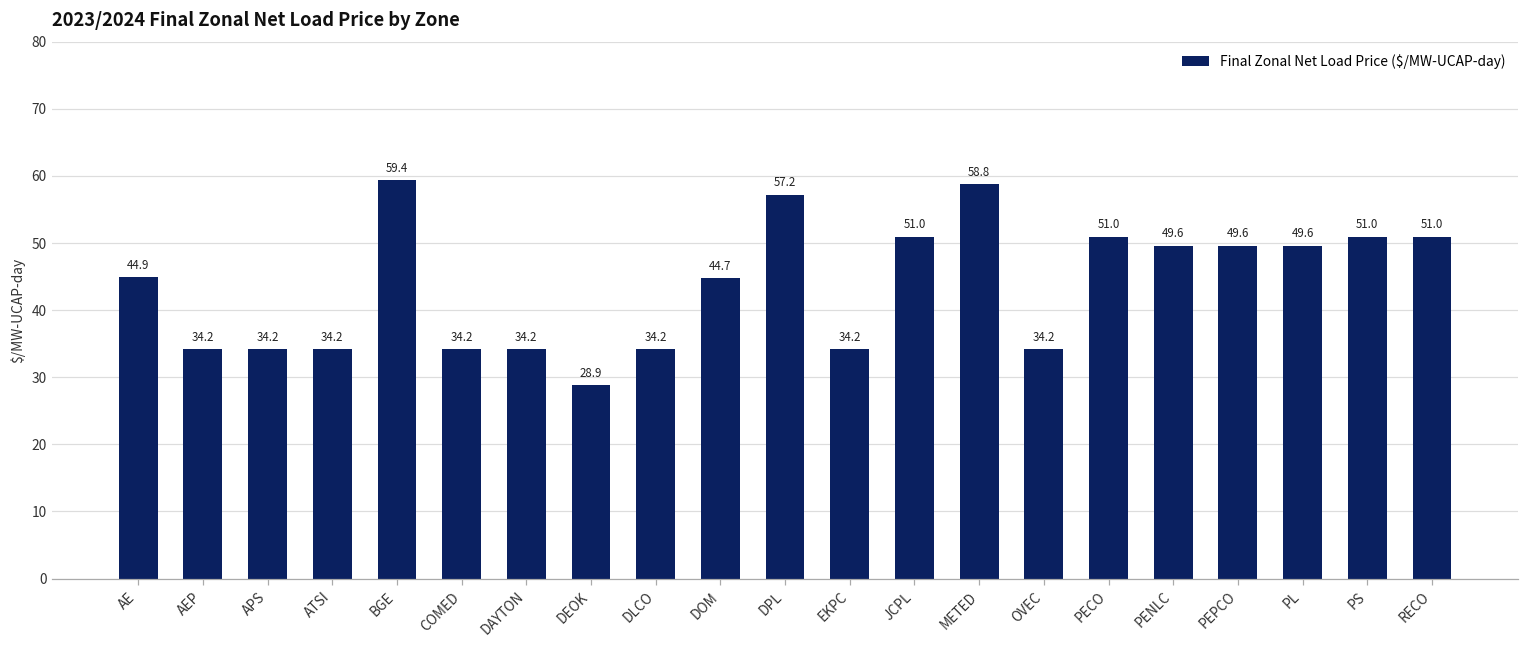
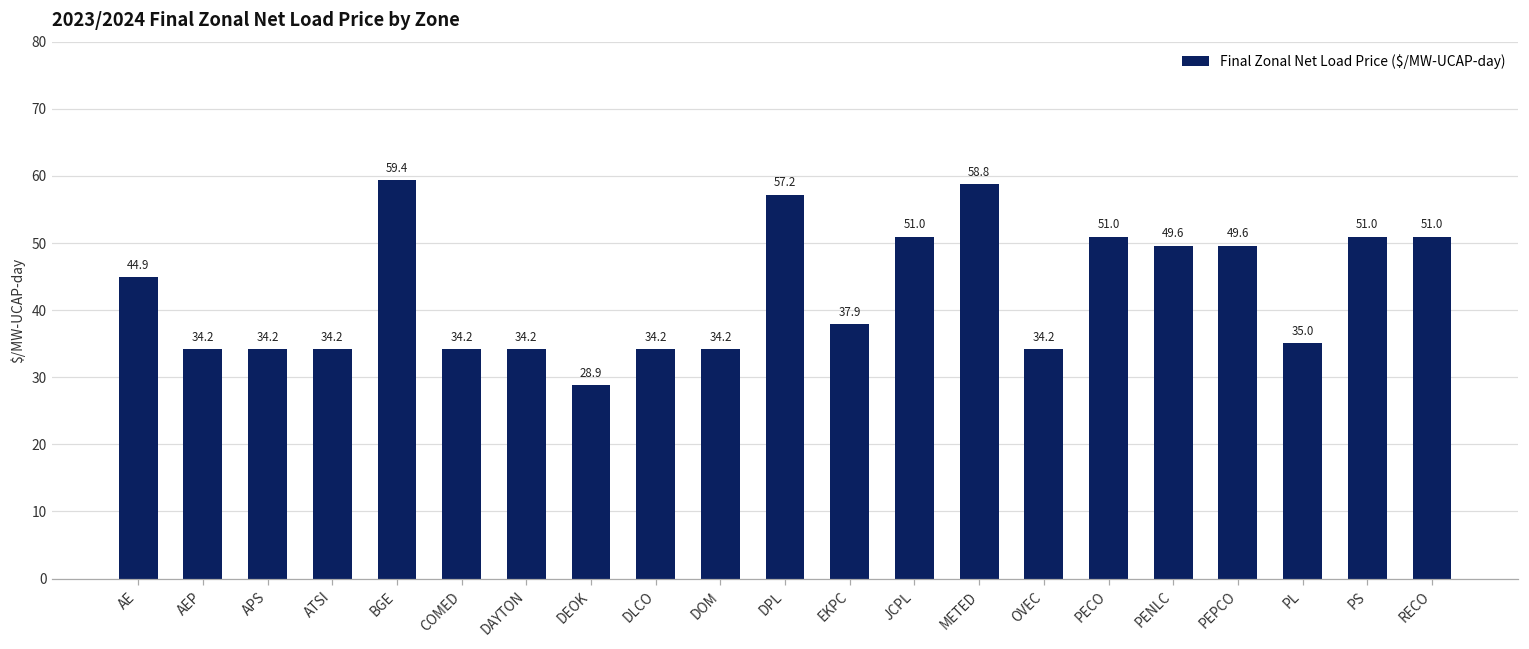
  {
    "AE": 44.9,
    "AEP": 34.2,
    "APS": 34.2,
    "ATSI": 34.2,
    "BGE": 59.4,
    "COMED": 34.2,
    "DAYTON": 34.2,
    "DEOK": 28.9,
    "DLCO": 34.2,
-   "DOM": 44.7,
+   "DOM": 34.2,
    "DPL": 57.2,
-   "EKPC": 34.2,
+   "EKPC": 37.9,
    "JCPL": 51.0,
    "METED": 58.8,
    "OVEC": 34.2,
    "PECO": 51.0,
    "PENLC": 49.6,
    "PEPCO": 49.6,
-   "PL": 49.6,
+   "PL": 35.0,
    "PS": 51.0,
    "RECO": 51.0
  }
